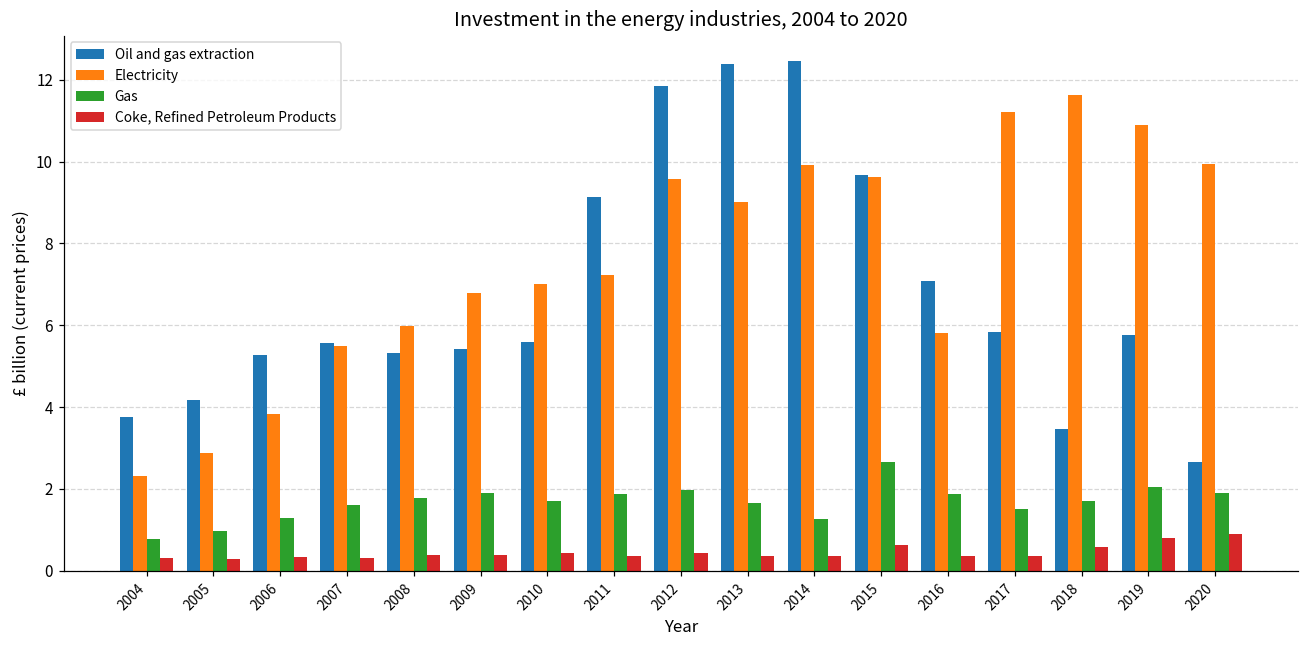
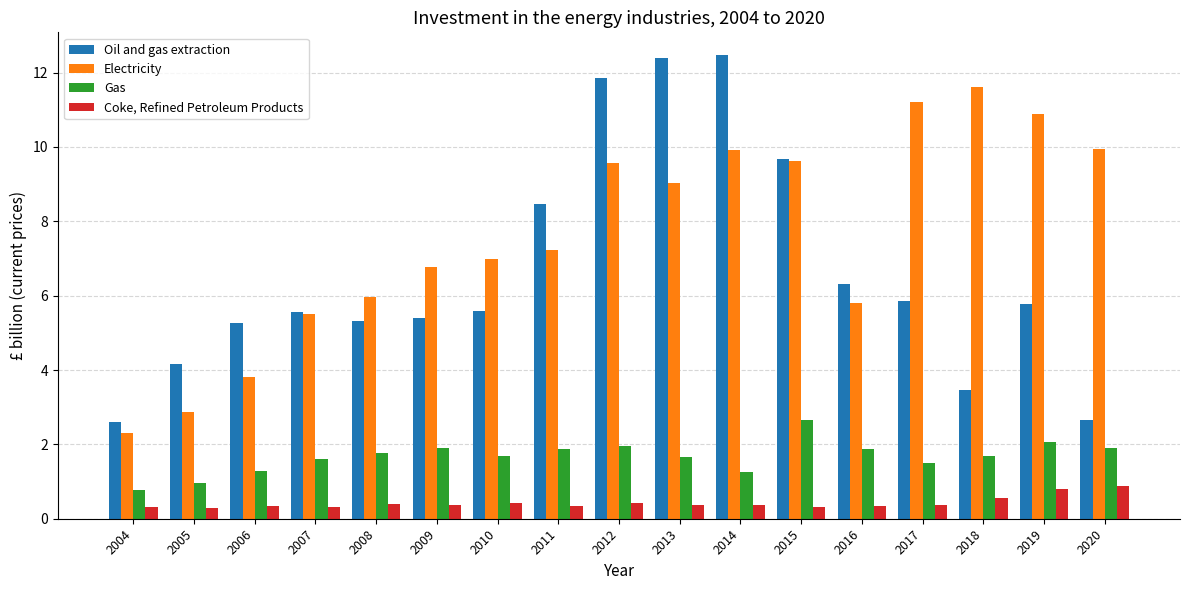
  {
    "Oil and gas extraction": {
-     "2004": 3.8,
+     "2004": 2.6,
      "2005": 4.2,
      "2006": 5.3,
      "2007": 5.6,
      "2008": 5.3,
      "2009": 5.4,
      "2010": 5.6,
-     "2011": 9.1,
+     "2011": 8.5,
      "2012": 11.8,
      "2013": 12.4,
      "2014": 12.5,
      "2015": 9.7,
-     "2016": 7.1,
+     "2016": 6.3,
      "2017": 5.8,
      "2018": 3.5,
      "2019": 5.8,
      "2020": 2.7
    },
    "Electricity": {
      "2004": 2.3,
      "2005": 2.9,
      "2006": 3.8,
      "2007": 5.5,
      "2008": 6.0,
      "2009": 6.8,
      "2010": 7.0,
      "2011": 7.2,
      "2012": 9.6,
      "2013": 9.0,
      "2014": 9.9,
      "2015": 9.6,
      "2016": 5.8,
      "2017": 11.2,
      "2018": 11.6,
      "2019": 10.9,
      "2020": 9.9
    },
    "Gas": {
      "2004": 0.8,
      "2005": 1.0,
      "2006": 1.3,
      "2007": 1.6,
      "2008": 1.8,
      "2009": 1.9,
      "2010": 1.7,
      "2011": 1.9,
      "2012": 2.0,
      "2013": 1.7,
      "2014": 1.3,
      "2015": 2.6,
      "2016": 1.9,
      "2017": 1.5,
      "2018": 1.7,
      "2019": 2.1,
      "2020": 1.9
    },
    "Coke, Refined Petroleum Products": {
      "2004": 0.3,
      "2005": 0.3,
      "2006": 0.3,
      "2007": 0.3,
      "2008": 0.4,
      "2009": 0.4,
      "2010": 0.4,
      "2011": 0.4,
      "2012": 0.4,
      "2013": 0.4,
      "2014": 0.4,
-     "2015": 0.6,
+     "2015": 0.3,
      "2016": 0.3,
      "2017": 0.4,
      "2018": 0.6,
      "2019": 0.8,
      "2020": 0.9
    }
  }
